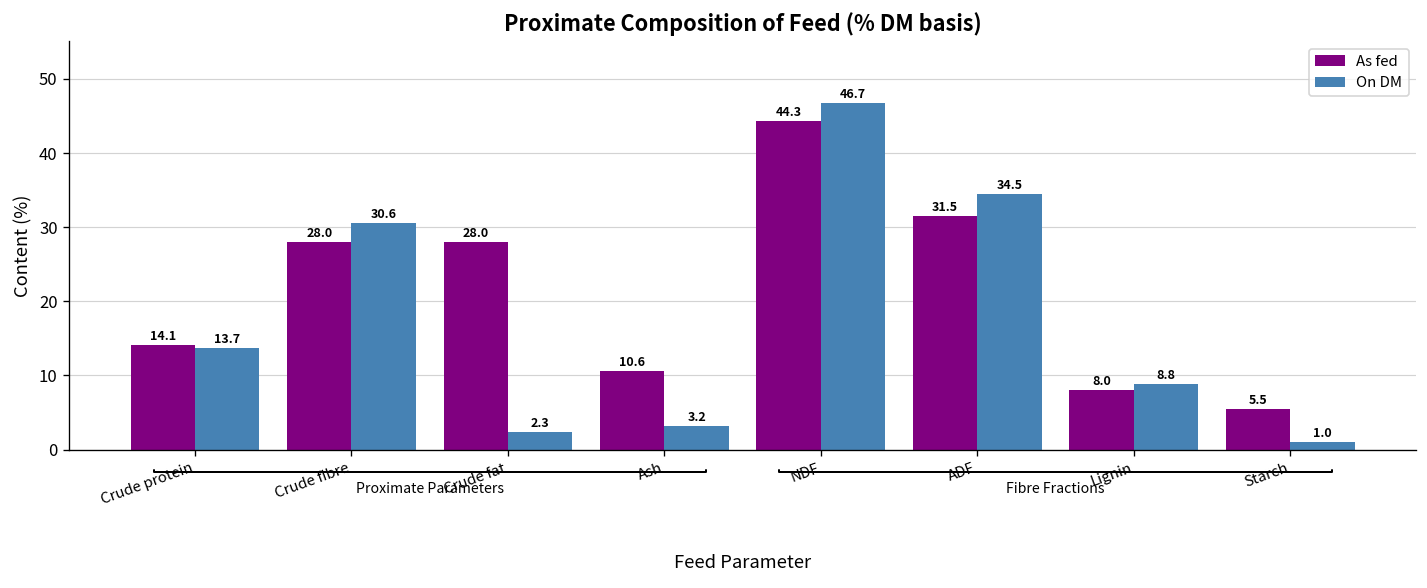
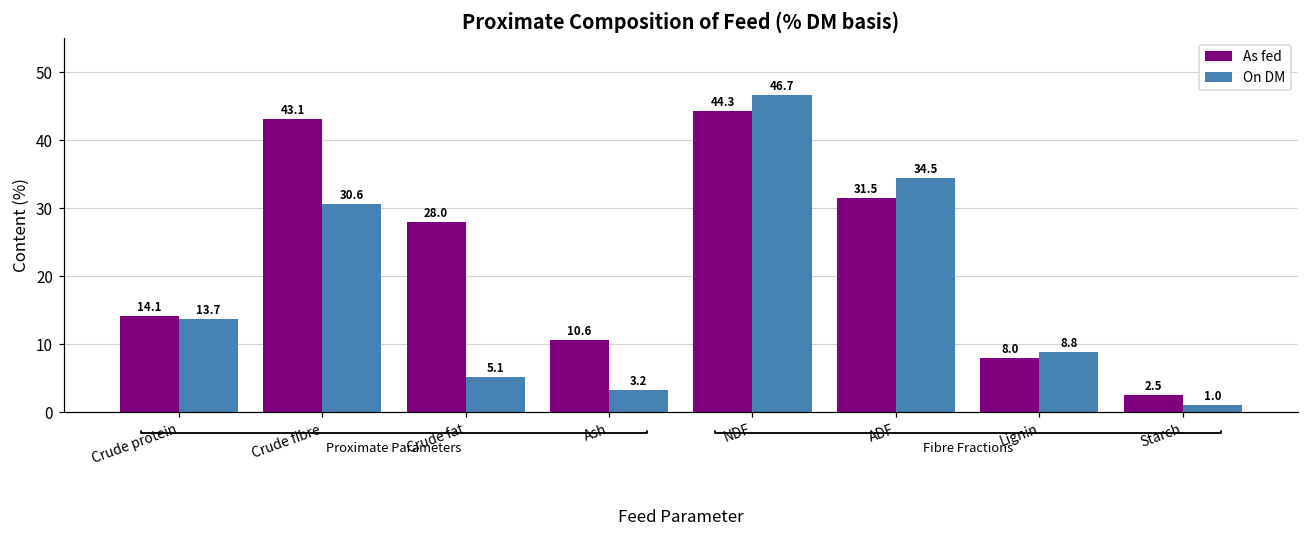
  {
    "As fed": {
      "Crude protein": 14.1,
-     "Crude fibre": 28.0,
+     "Crude fibre": 43.1,
      "Crude fat": 28.0,
      "Ash": 10.6,
      "NDF": 44.3,
      "ADF": 31.5,
      "Lignin": 8.0,
-     "Starch": 5.5
+     "Starch": 2.5
    },
    "On DM": {
      "Crude protein": 13.7,
      "Crude fibre": 30.6,
-     "Crude fat": 2.3,
+     "Crude fat": 5.1,
      "Ash": 3.2,
      "NDF": 46.7,
      "ADF": 34.5,
      "Lignin": 8.8,
      "Starch": 1.0
    }
  }
